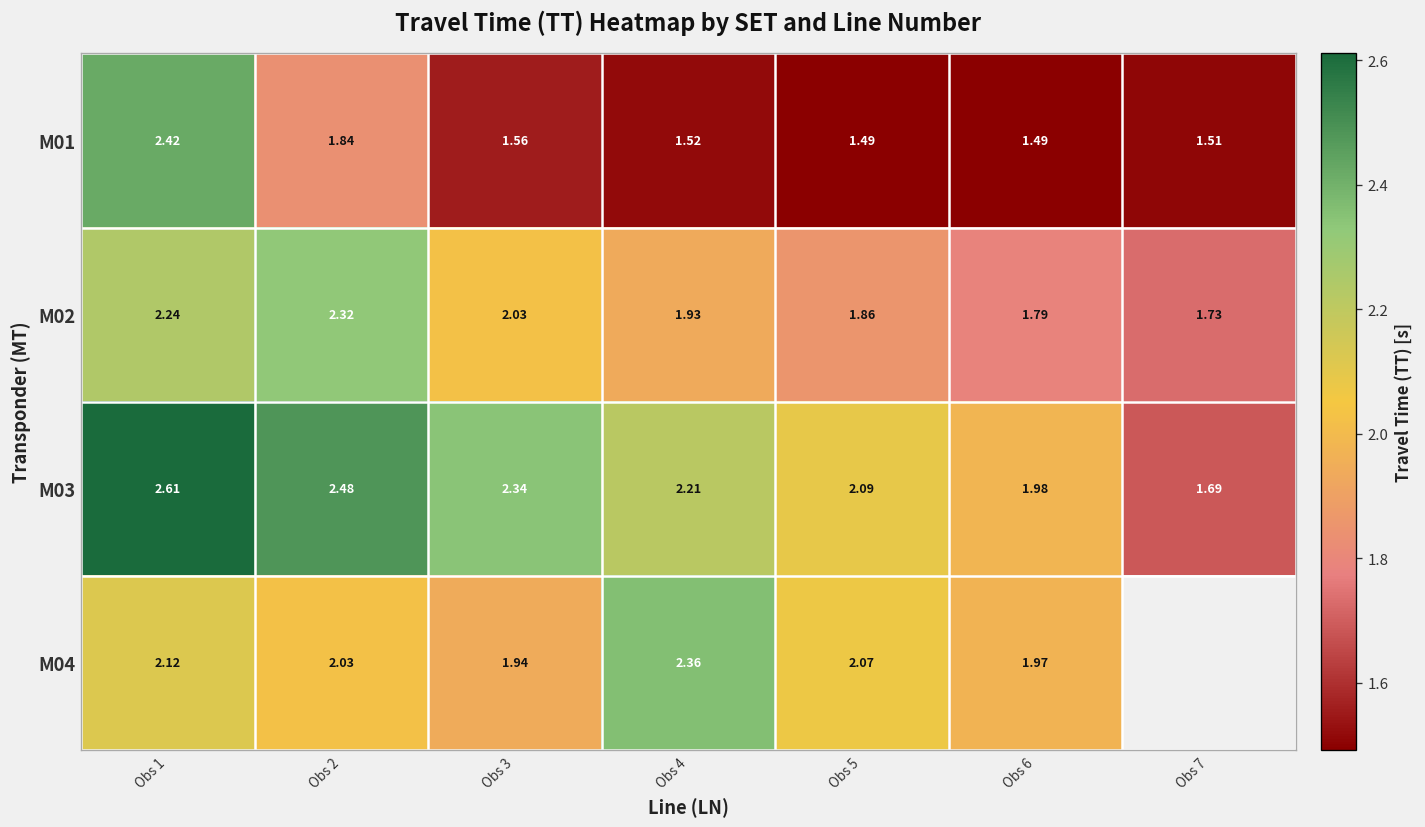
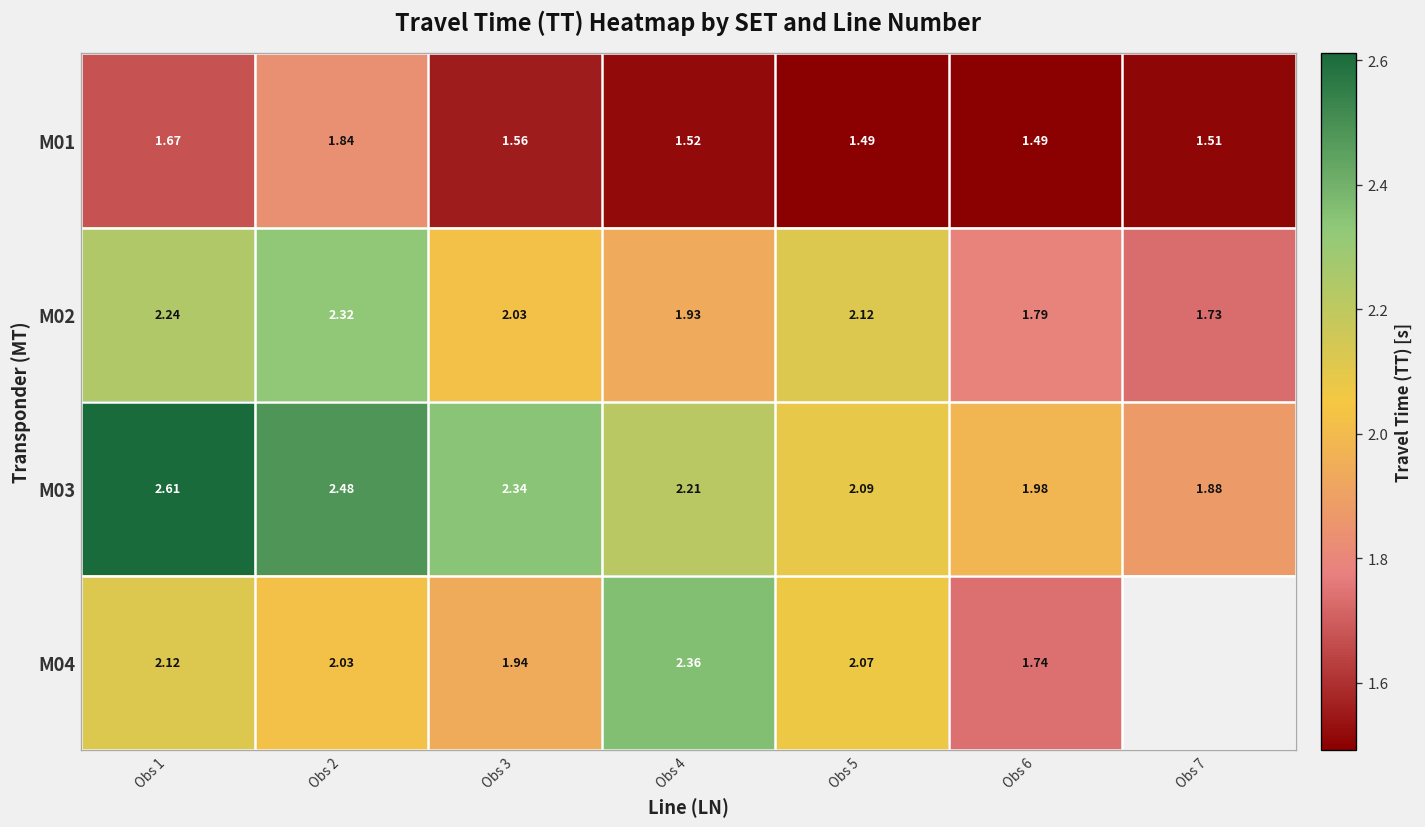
  {
    "M01": {
-     "Obs 1": 2.42,
+     "Obs 1": 1.67,
      "Obs 2": 1.84,
      "Obs 3": 1.56,
      "Obs 4": 1.52,
      "Obs 5": 1.49,
      "Obs 6": 1.49,
      "Obs 7": 1.51
    },
    "M02": {
      "Obs 1": 2.24,
      "Obs 2": 2.32,
      "Obs 3": 2.03,
      "Obs 4": 1.93,
-     "Obs 5": 1.86,
+     "Obs 5": 2.12,
      "Obs 6": 1.79,
      "Obs 7": 1.73
    },
    "M03": {
      "Obs 1": 2.61,
      "Obs 2": 2.48,
      "Obs 3": 2.34,
      "Obs 4": 2.21,
      "Obs 5": 2.09,
      "Obs 6": 1.98,
-     "Obs 7": 1.69
+     "Obs 7": 1.88
    },
    "M04": {
      "Obs 1": 2.12,
      "Obs 2": 2.03,
      "Obs 3": 1.94,
      "Obs 4": 2.36,
      "Obs 5": 2.07,
-     "Obs 6": 1.97
+     "Obs 6": 1.74
    }
  }
